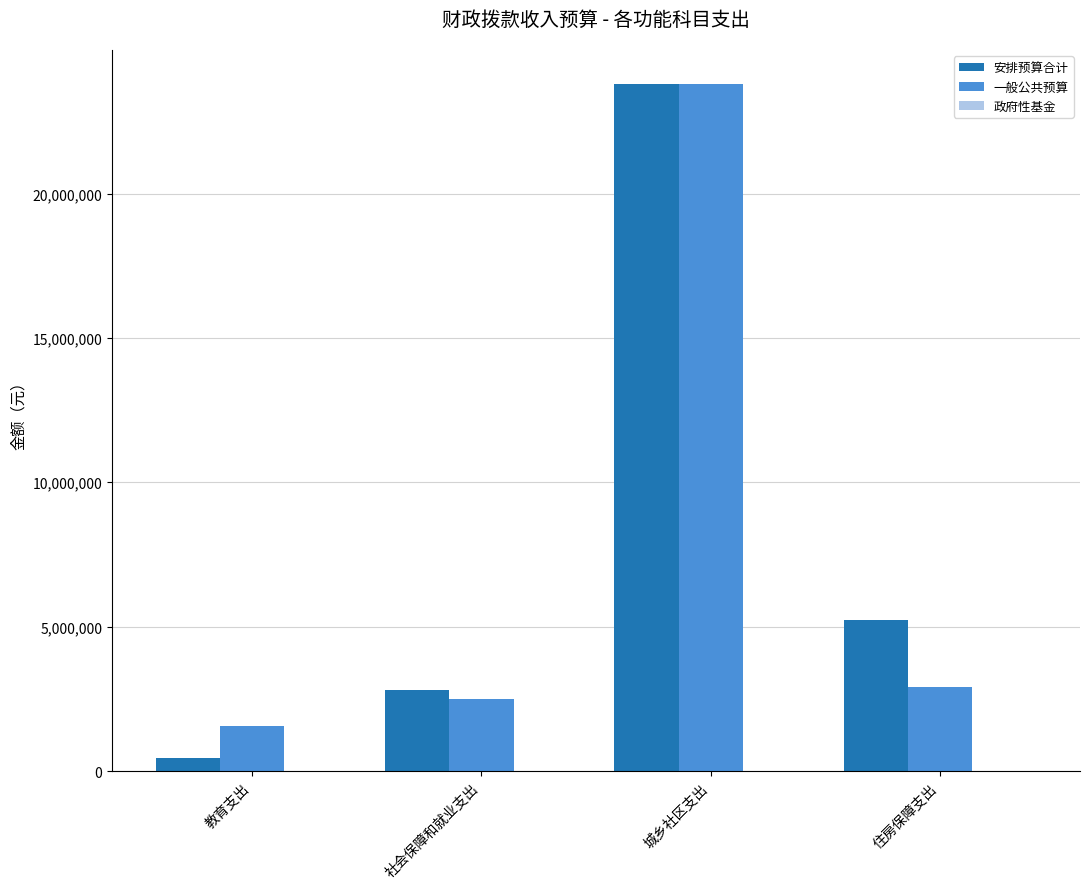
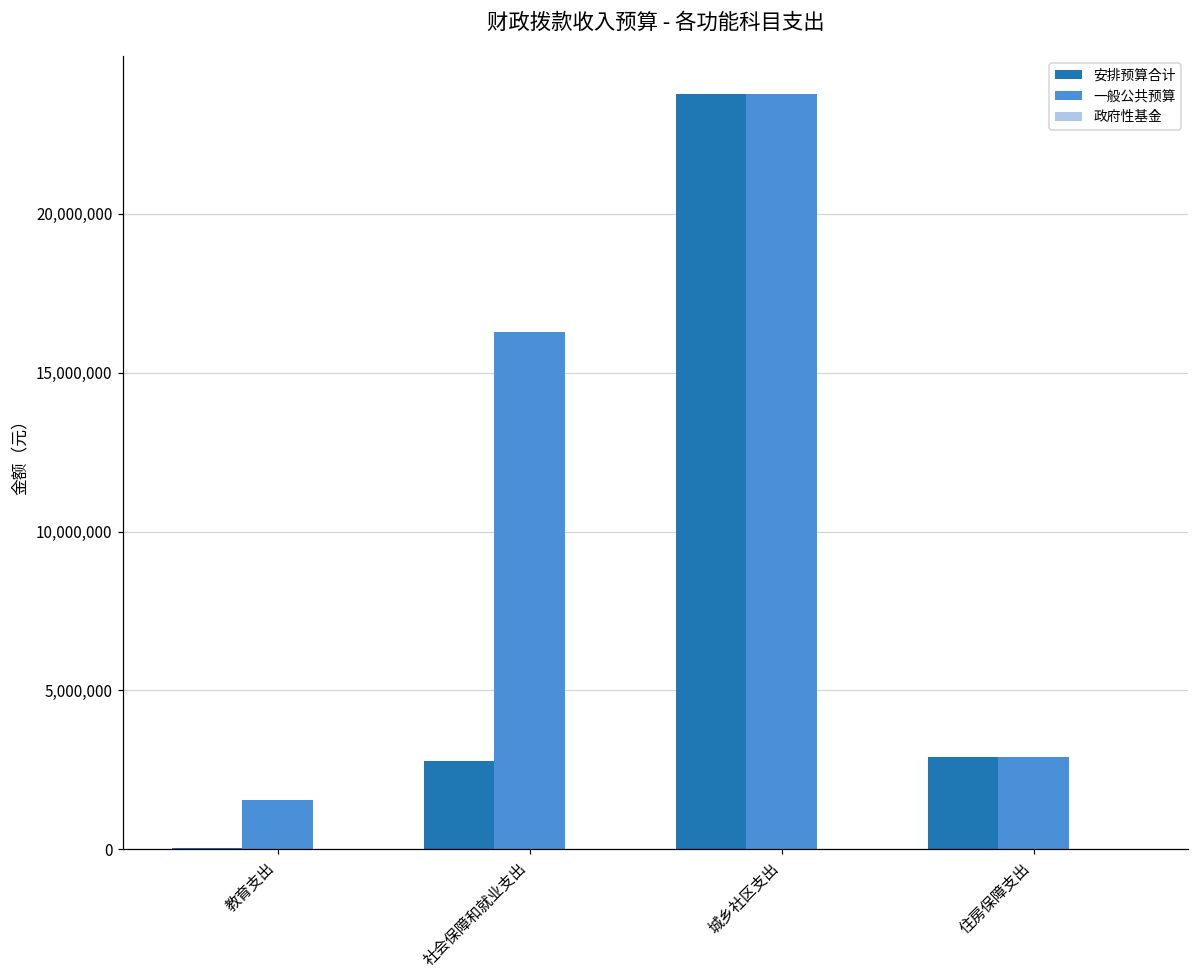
  {
    "安排预算合计": {
-     "教育支出": "500,000",
+     "教育支出": "0",
      "社会保障和就业支出": "2,800,000",
      "城乡社区支出": "23,800,000",
-     "住房保障支出": "5,200,000"
+     "住房保障支出": "2,900,000"
    },
    "一般公共预算": {
      "教育支出": "1,600,000",
-     "社会保障和就业支出": "2,500,000",
+     "社会保障和就业支出": "16,300,000",
      "城乡社区支出": "23,800,000",
      "住房保障支出": "2,900,000"
    },
    "政府性基金": {
      "教育支出": "0",
      "社会保障和就业支出": "0",
      "城乡社区支出": "0",
      "住房保障支出": "0"
    }
  }
